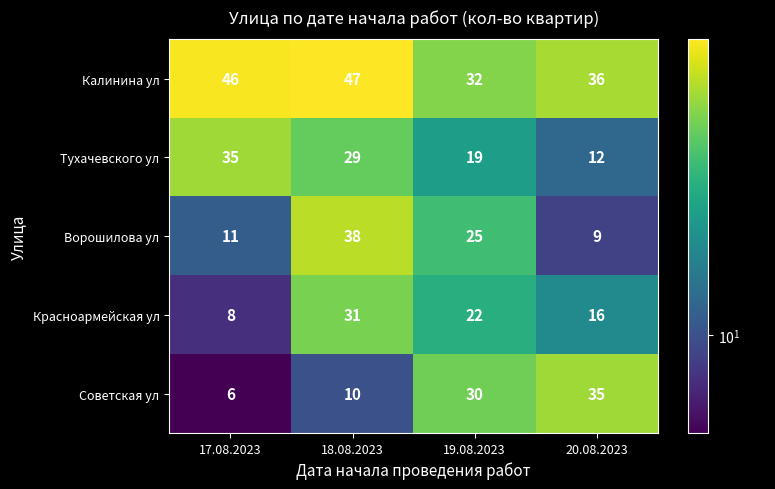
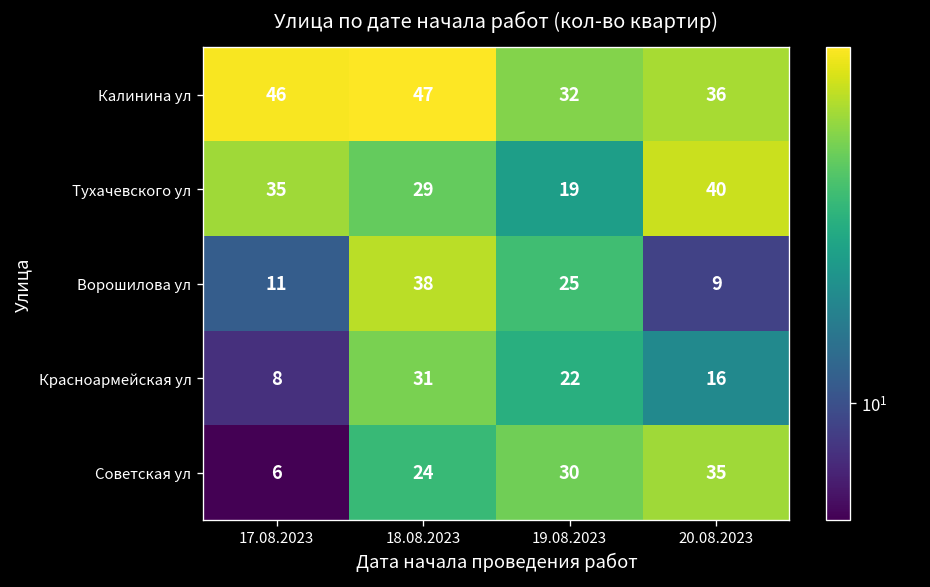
  {
    "Тухачевского ул": {
-     "20.08.2023": 12
+     "20.08.2023": 40
    },
    "Советская ул": {
-     "18.08.2023": 10
+     "18.08.2023": 24
    }
  }
